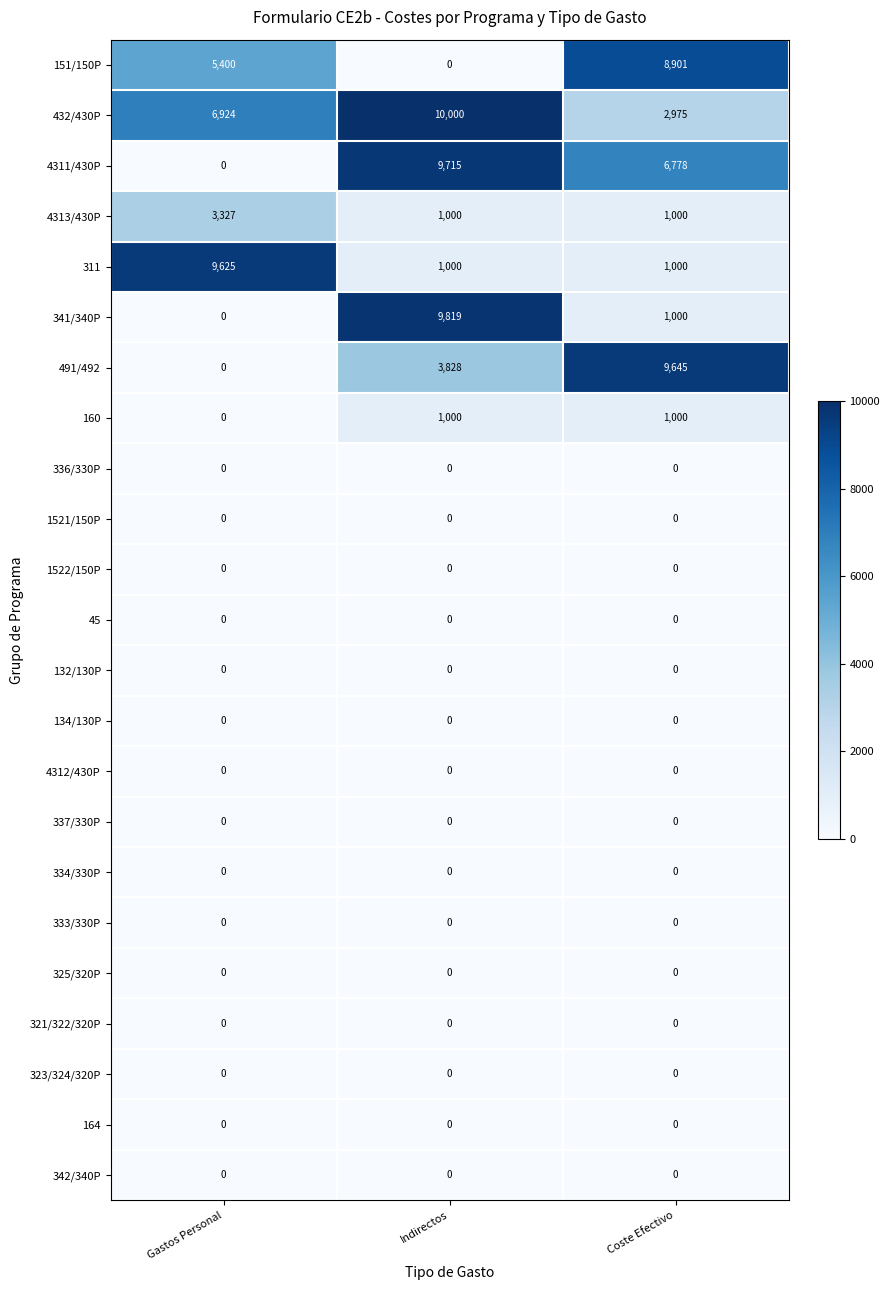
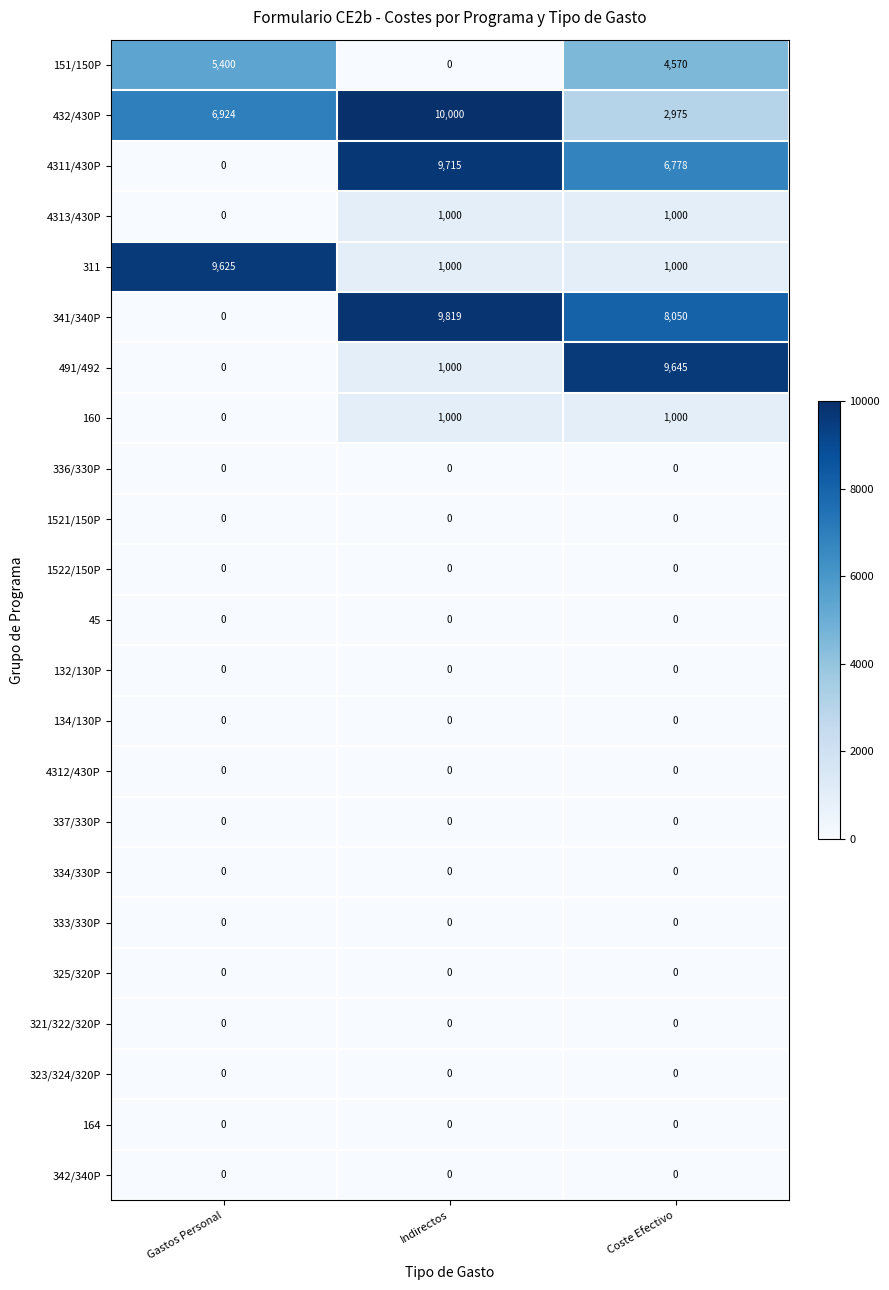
  {
    "151/150P": {
      "Gastos Personal": "5,400",
      "Indirectos": "0",
-     "Coste Efectivo": "8,901"
+     "Coste Efectivo": "4,570"
    },
    "432/430P": {
      "Gastos Personal": "6,924",
      "Indirectos": "10,000",
      "Coste Efectivo": "2,975"
    },
    "4311/430P": {
      "Gastos Personal": "0",
      "Indirectos": "9,715",
      "Coste Efectivo": "6,778"
    },
    "4313/430P": {
-     "Gastos Personal": "3,327",
+     "Gastos Personal": "0",
      "Indirectos": "1,000",
      "Coste Efectivo": "1,000"
    },
    "311": {
      "Gastos Personal": "9,625",
      "Indirectos": "1,000",
      "Coste Efectivo": "1,000"
    },
    "341/340P": {
      "Gastos Personal": "0",
      "Indirectos": "9,819",
-     "Coste Efectivo": "1,000"
+     "Coste Efectivo": "8,050"
    },
    "491/492": {
      "Gastos Personal": "0",
-     "Indirectos": "3,828",
+     "Indirectos": "1,000",
      "Coste Efectivo": "9,645"
    },
    "160": {
      "Gastos Personal": "0",
      "Indirectos": "1,000",
      "Coste Efectivo": "1,000"
    },
    "336/330P": {
      "Gastos Personal": "0",
      "Indirectos": "0",
      "Coste Efectivo": "0"
    },
    "1521/150P": {
      "Gastos Personal": "0",
      "Indirectos": "0",
      "Coste Efectivo": "0"
    },
    "1522/150P": {
      "Gastos Personal": "0",
      "Indirectos": "0",
      "Coste Efectivo": "0"
    },
    "45": {
      "Gastos Personal": "0",
      "Indirectos": "0",
      "Coste Efectivo": "0"
    },
    "132/130P": {
      "Gastos Personal": "0",
      "Indirectos": "0",
      "Coste Efectivo": "0"
    },
    "134/130P": {
      "Gastos Personal": "0",
      "Indirectos": "0",
      "Coste Efectivo": "0"
    },
    "4312/430P": {
      "Gastos Personal": "0",
      "Indirectos": "0",
      "Coste Efectivo": "0"
    },
    "337/330P": {
      "Gastos Personal": "0",
      "Indirectos": "0",
      "Coste Efectivo": "0"
    },
    "334/330P": {
      "Gastos Personal": "0",
      "Indirectos": "0",
      "Coste Efectivo": "0"
    },
    "333/330P": {
      "Gastos Personal": "0",
      "Indirectos": "0",
      "Coste Efectivo": "0"
    },
    "325/320P": {
      "Gastos Personal": "0",
      "Indirectos": "0",
      "Coste Efectivo": "0"
    },
    "321/322/320P": {
      "Gastos Personal": "0",
      "Indirectos": "0",
      "Coste Efectivo": "0"
    },
    "323/324/320P": {
      "Gastos Personal": "0",
      "Indirectos": "0",
      "Coste Efectivo": "0"
    },
    "164": {
      "Gastos Personal": "0",
      "Indirectos": "0",
      "Coste Efectivo": "0"
    },
    "342/340P": {
      "Gastos Personal": "0",
      "Indirectos": "0",
      "Coste Efectivo": "0"
    }
  }
